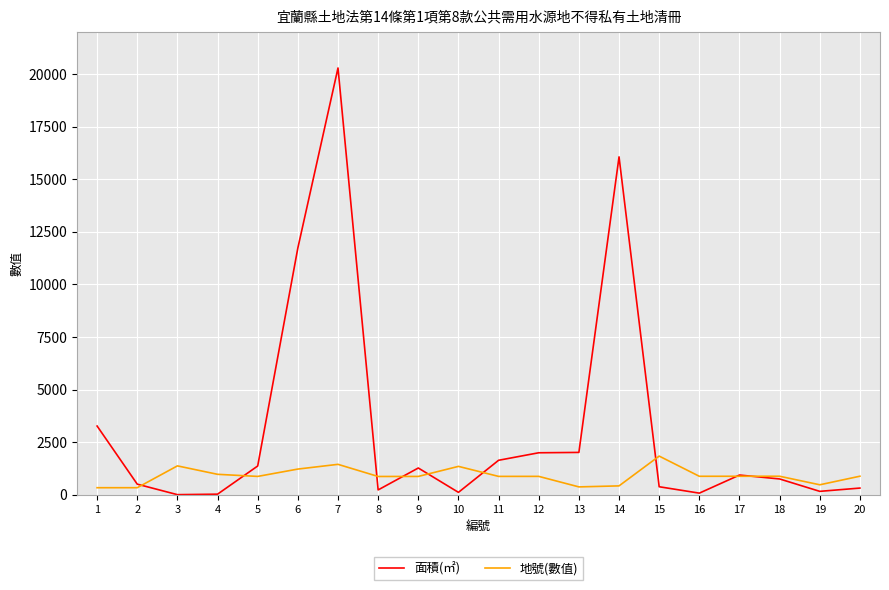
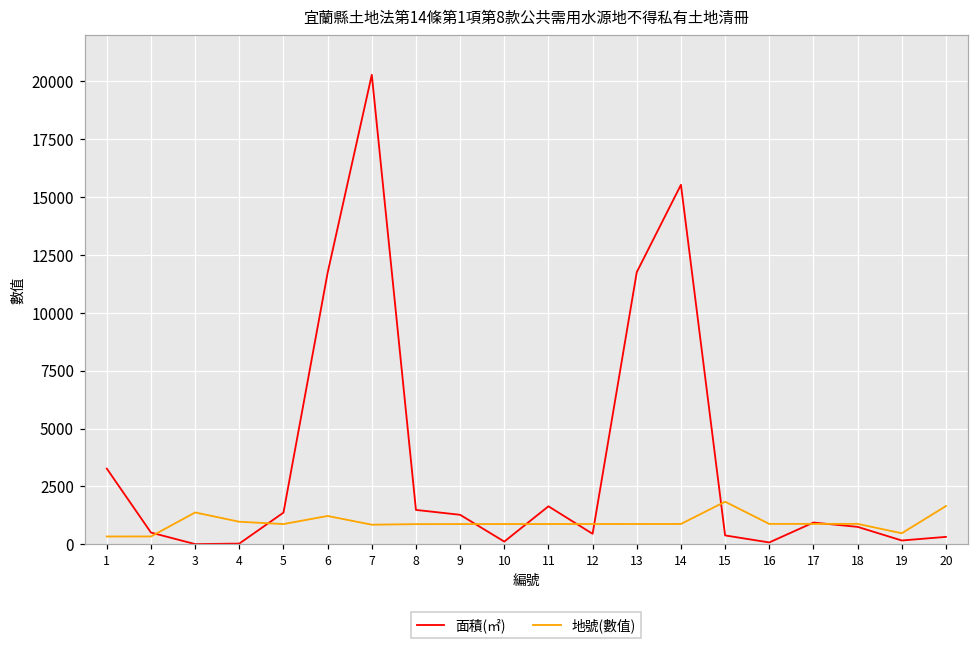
  {
    "面積(㎡)": {
      "1": 3300,
      "2": 500,
      "3": 0,
      "4": 0,
      "5": 1400,
      "6": 11700,
      "7": 20300,
-     "8": 200,
+     "8": 1500,
      "9": 1300,
      "10": 100,
      "11": 1600,
-     "12": 2000,
-     "13": 2000,
-     "14": 16100,
+     "12": 500,
+     "13": 11800,
+     "14": 15500,
      "15": 400,
      "16": 100,
      "18": 800,
      "19": 200,
      "20": 300
    },
    "地號(數值)": {
      "1": 300,
      "2": 300,
      "3": 1400,
      "4": 1000,
      "5": 900,
      "6": 1200,
-     "7": 1400,
+     "7": 800,
      "8": 900,
      "9": 900,
-     "10": 1400,
+     "10": 900,
      "11": 900,
      "12": 900,
-     "13": 400,
-     "14": 400,
+     "13": 900,
+     "14": 900,
      "15": 1800,
      "16": 900,
      "18": 900,
      "19": 500,
-     "20": 900
+     "20": 1700
    }
  }
